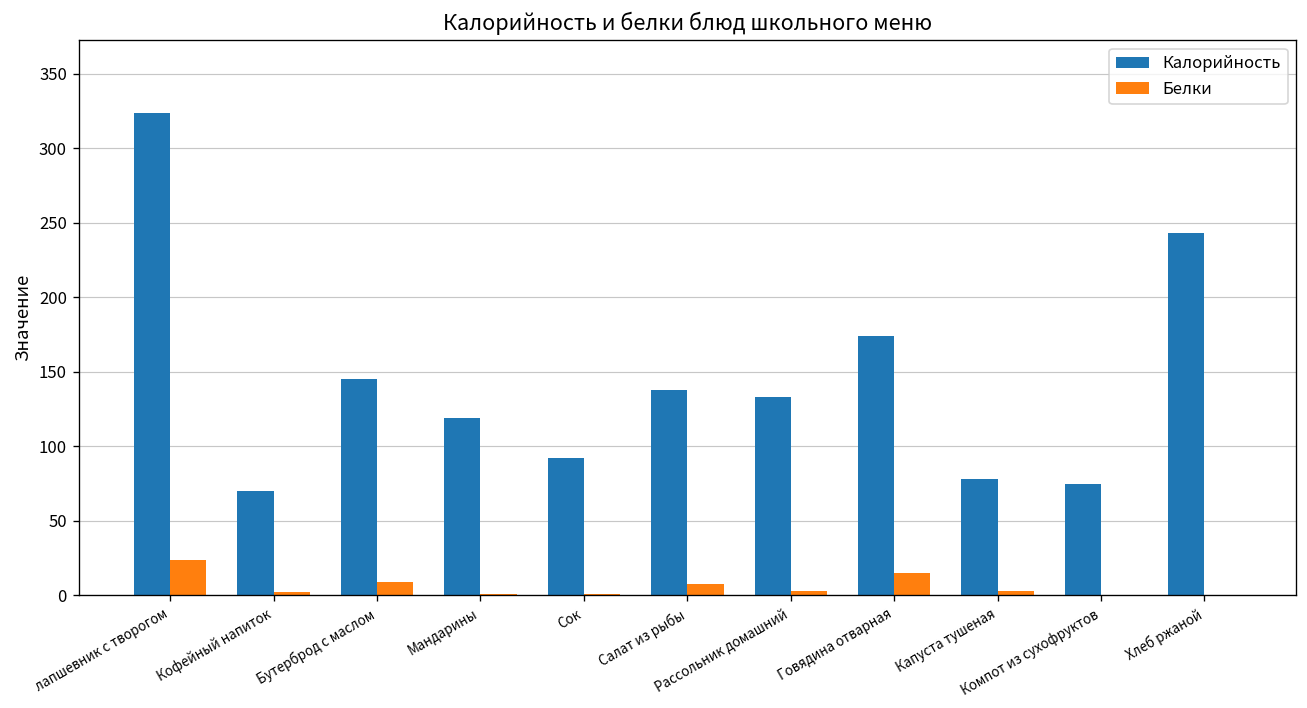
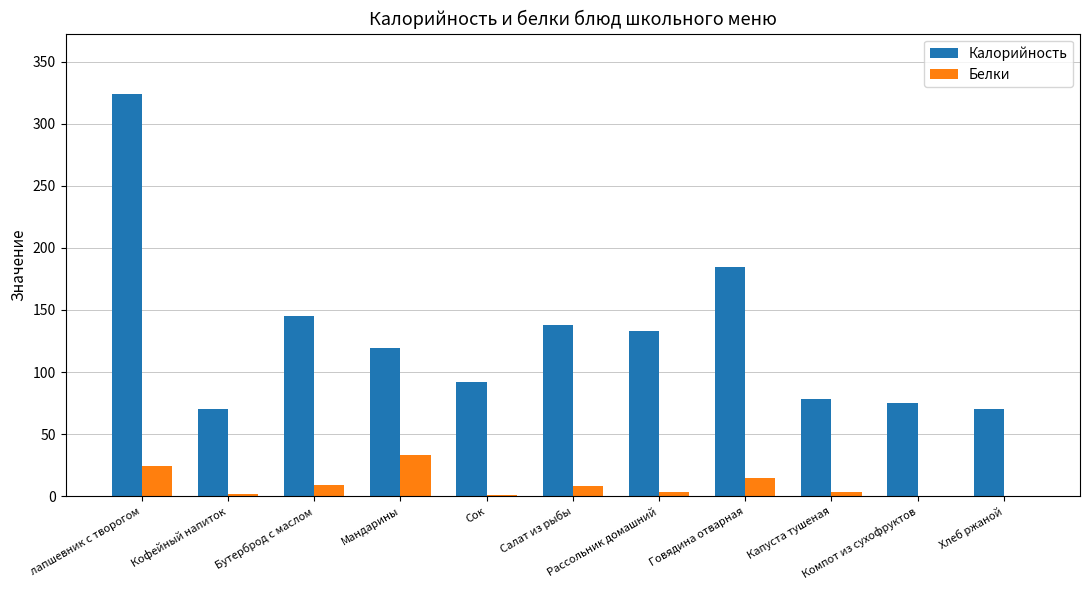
  {
    "Калорийность": {
      "лапшевник с творогом": 324,
      "Кофейный напиток": 70,
      "Бутерброд с маслом": 145,
      "Мандарины": 119,
      "Сок": 92,
      "Салат из рыбы": 138,
      "Рассольник домашний": 133,
-     "Говядина отварная": 174,
+     "Говядина отварная": 185,
      "Капуста тушеная": 78,
      "Компот из сухофруктов": 75,
-     "Хлеб ржаной": 243
+     "Хлеб ржаной": 70
    },
    "Белки": {
      "лапшевник с творогом": 24,
      "Бутерброд с маслом": 9,
-     "Мандарины": 1,
+     "Мандарины": 33,
      "Салат из рыбы": 8,
      "Рассольник домашний": 3,
      "Говядина отварная": 15,
      "Капуста тушеная": 3,
      "Компот из сухофруктов": 0,
      "Хлеб ржаной": 0
    }
  }
